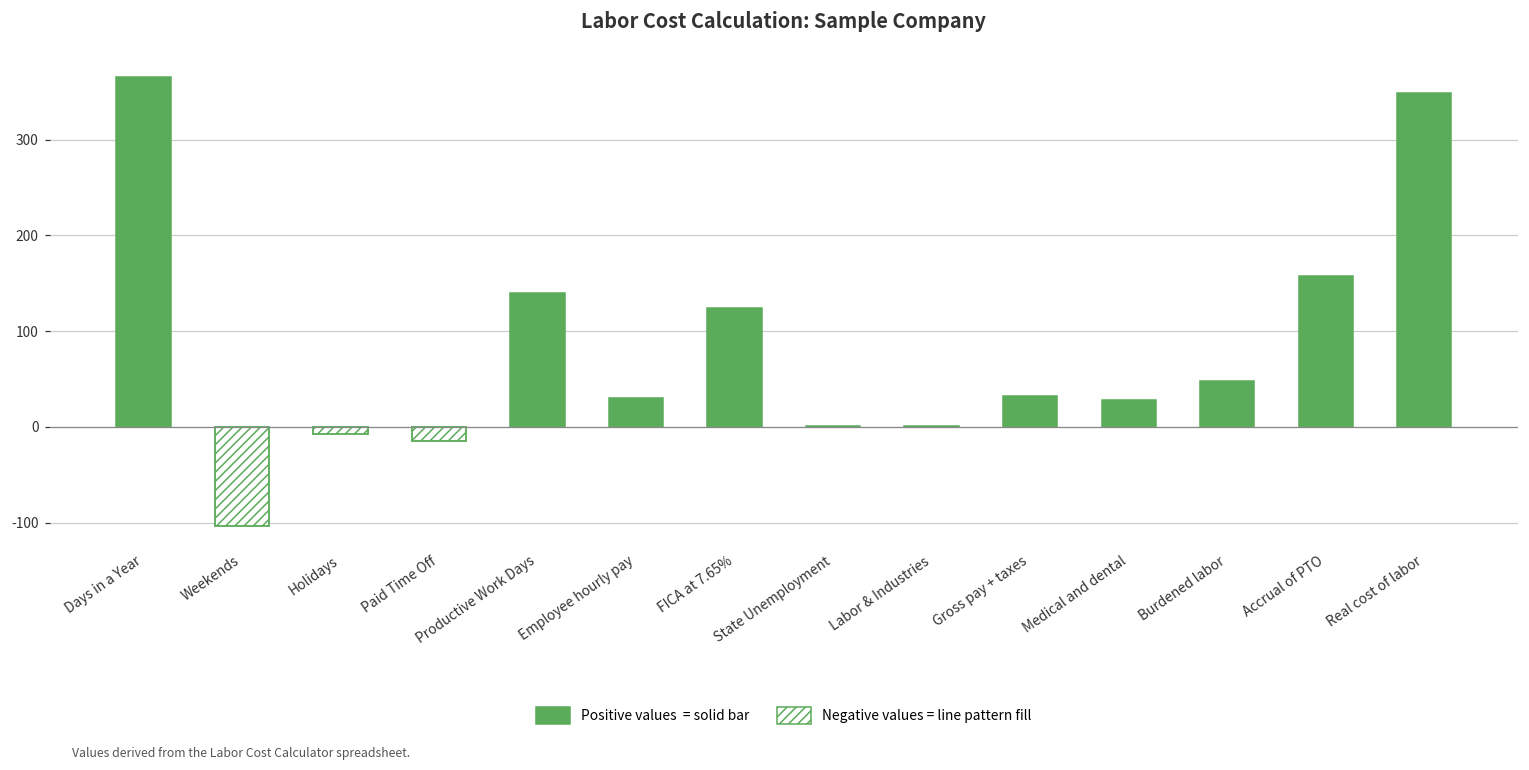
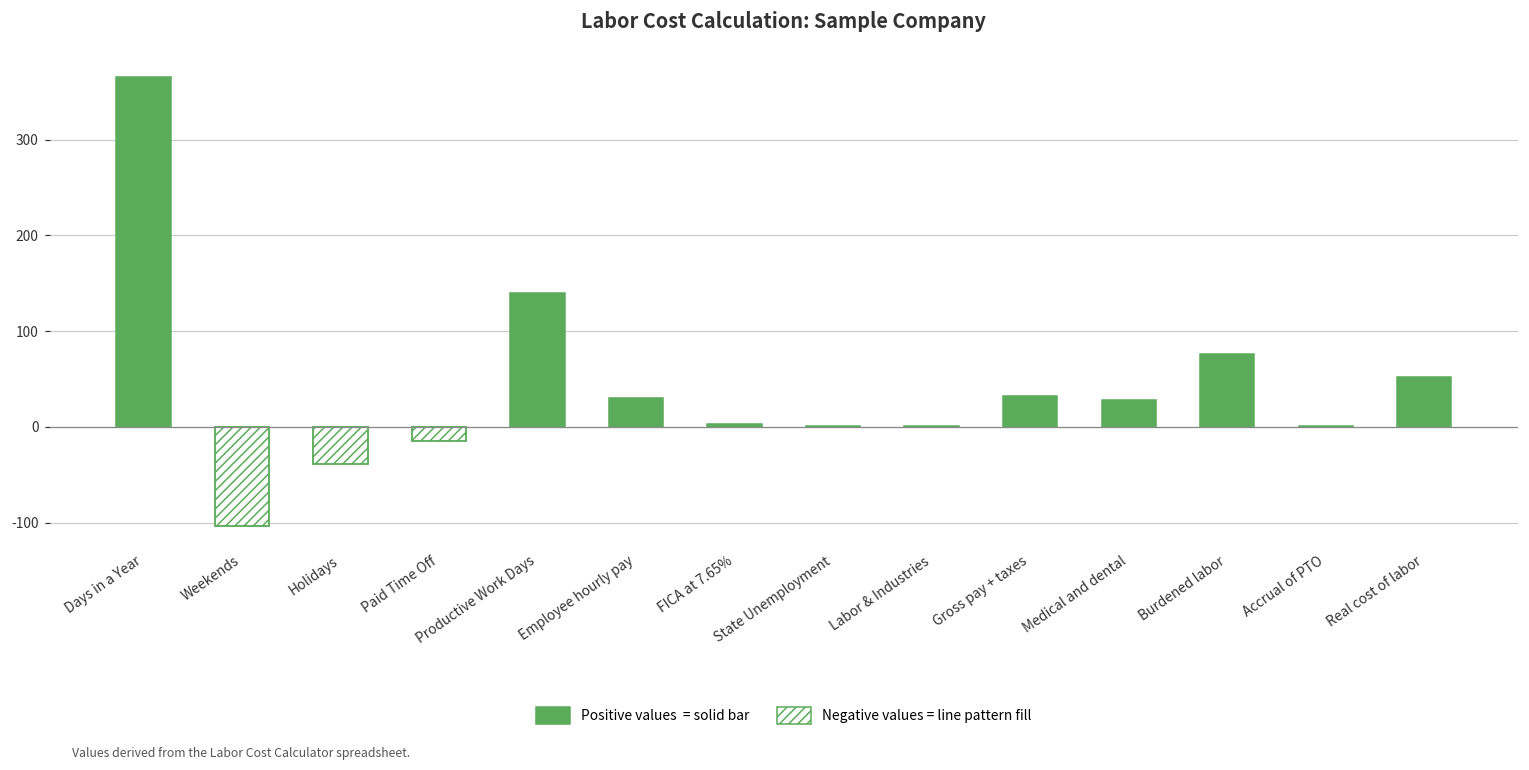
  {
    "Days in a Year": 370,
    "Weekends": -100,
-   "Holidays": -10,
+   "Holidays": -40,
    "Paid Time Off": -20,
    "Productive Work Days": 140,
    "Employee hourly pay": 30,
-   "FICA at 7.65%": 120,
+   "FICA at 7.65%": 0,
    "Gross pay + taxes": 30,
    "Medical and dental": 30,
-   "Burdened labor": 50,
-   "Accrual of PTO": 160,
-   "Real cost of labor": 350
+   "Burdened labor": 80,
+   "Accrual of PTO": 0,
+   "Real cost of labor": 50
  }
